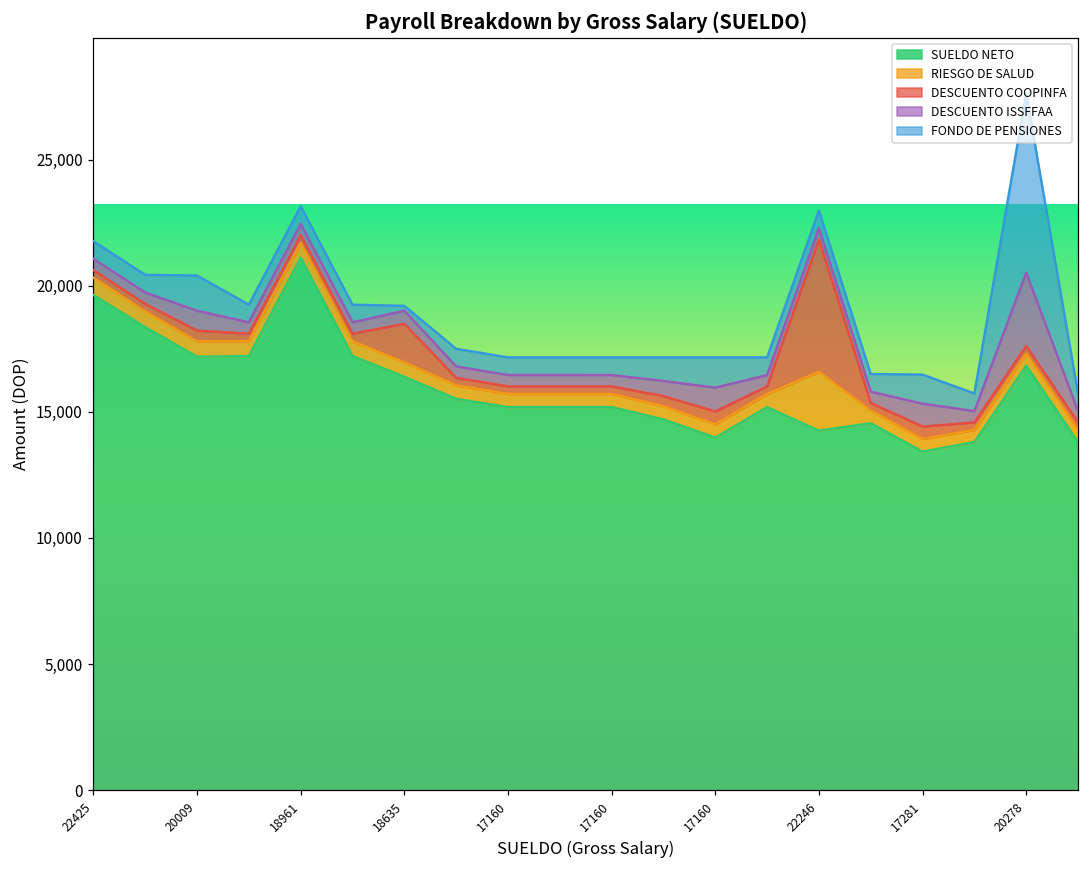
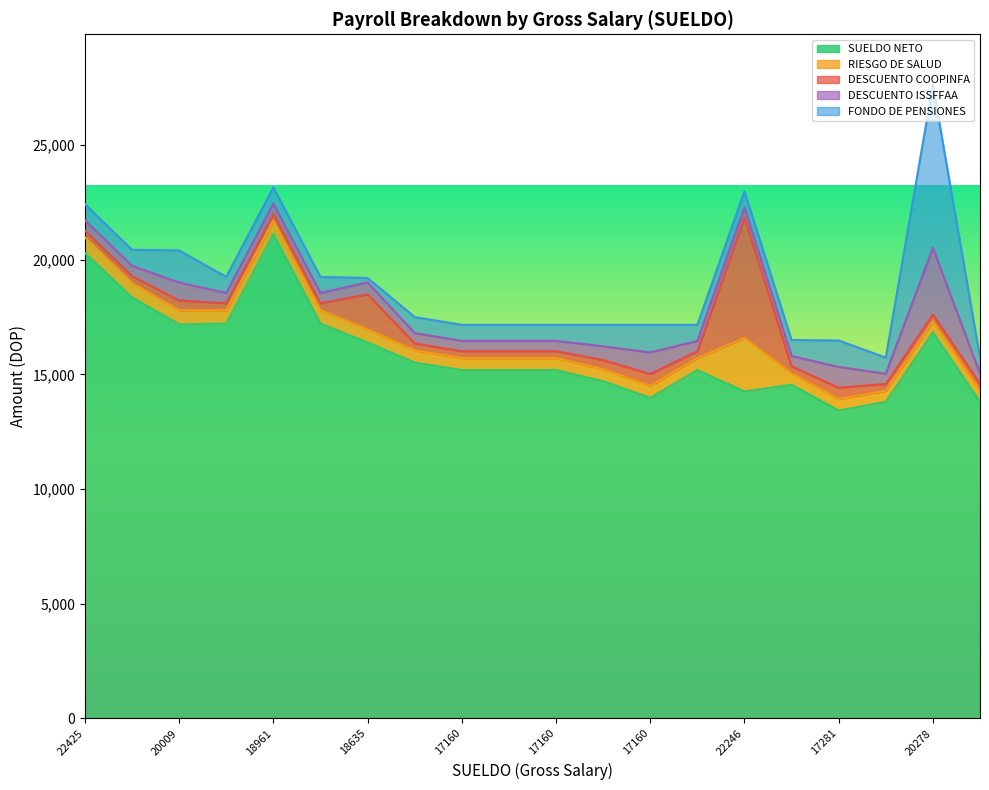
  {
    "SUELDO NETO": {
-     "22425": "19,600",
+     "22425": "20,300",
      "20009": "17,200",
      "18961": "21,100",
      "18635": "16,400",
      "22246": "14,300",
      "17281": "13,400",
      "20278": "16,800"
    },
    "RIESGO DE SALUD": {
      "22425": "700",
      "20009": "600",
      "18961": "600",
      "18635": "600",
      "22246": "2,300",
      "17281": "500",
      "20278": "500"
    },
    "DESCUENTO COOPINFA": {
      "22425": "300",
      "20009": "400",
      "18961": "300",
      "18635": "1,500",
      "22246": "5,200",
      "17281": "500",
      "20278": "300"
    },
    "DESCUENTO ISSFFAA": {
      "22425": "500",
      "20009": "800",
      "18961": "500",
      "18635": "500",
      "22246": "500",
      "17281": "900",
      "20278": "2,900"
    },
    "FONDO DE PENSIONES": {
      "22425": "700",
      "20009": "1,400",
      "18961": "700",
      "18635": "200",
      "22246": "700",
      "17281": "1,200"
    }
  }
